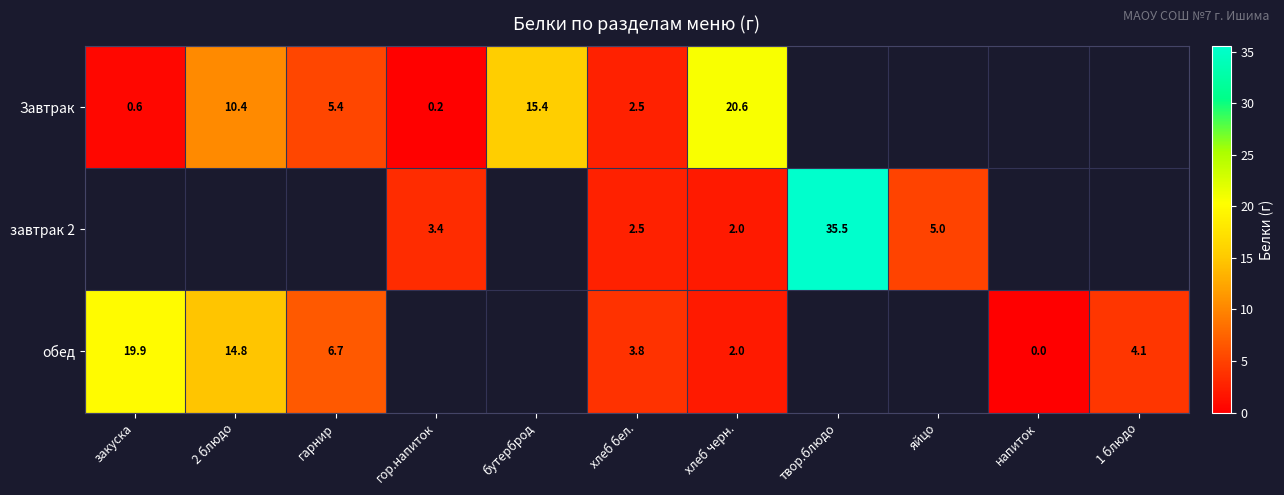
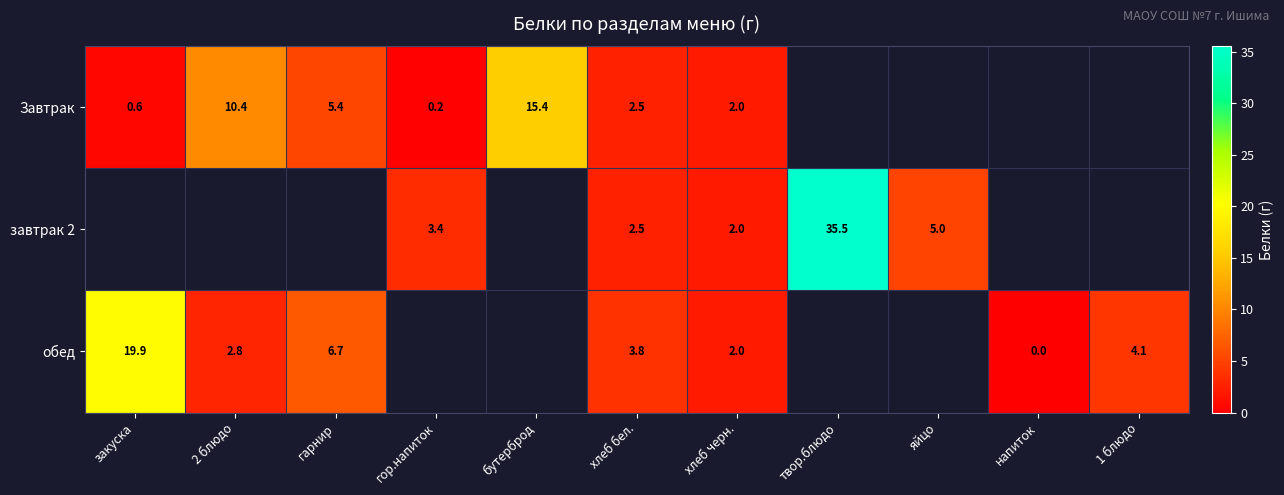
  {
    "Завтрак": {
      "закуска": 0.6,
      "2 блюдо": 10.4,
      "гарнир": 5.4,
      "гор.напиток": 0.2,
      "бутерброд": 15.4,
      "хлеб бел.": 2.5,
-     "хлеб черн.": 20.6
+     "хлеб черн.": 2.0
    },
    "завтрак 2": {
      "гор.напиток": 3.4,
      "хлеб бел.": 2.5,
      "хлеб черн.": 2.0,
      "твор.блюдо": 35.5,
      "яйцо": 5.0
    },
    "обед": {
      "закуска": 19.9,
-     "2 блюдо": 14.8,
+     "2 блюдо": 2.8,
      "гарнир": 6.7,
      "хлеб бел.": 3.8,
      "хлеб черн.": 2.0,
      "напиток": 0.0,
      "1 блюдо": 4.1
    }
  }
